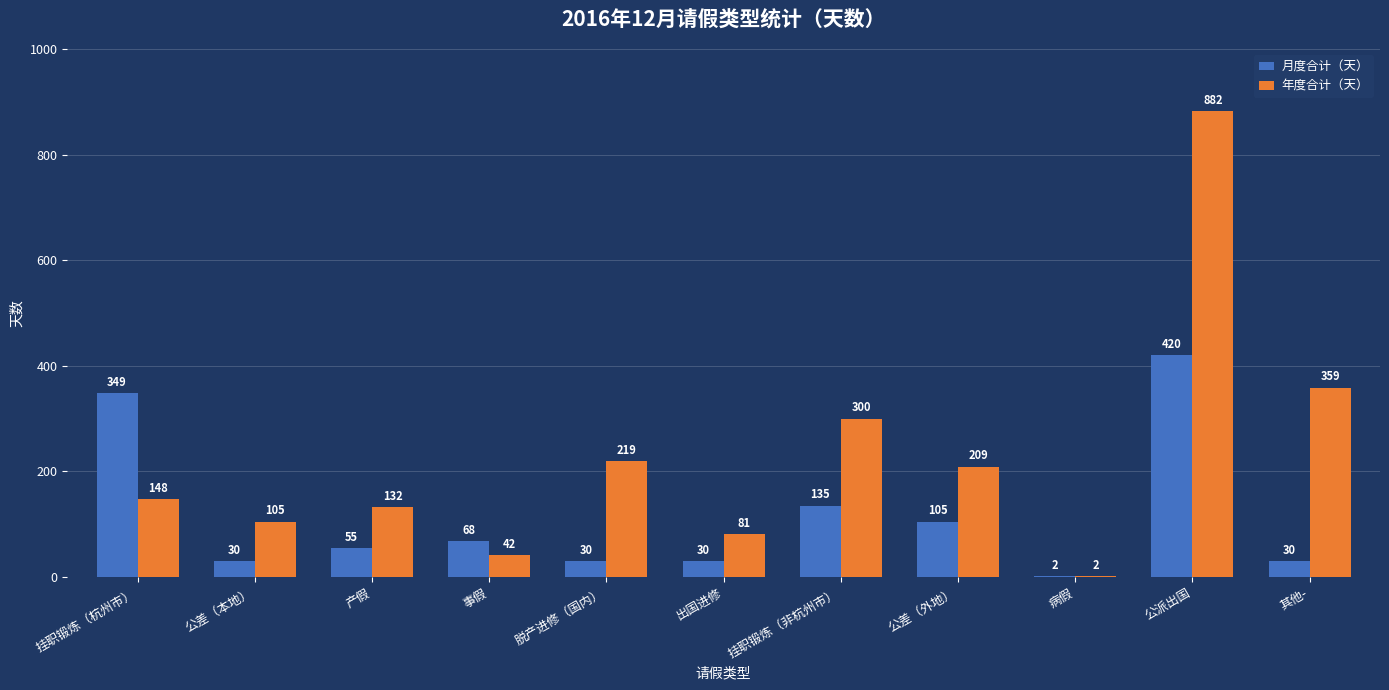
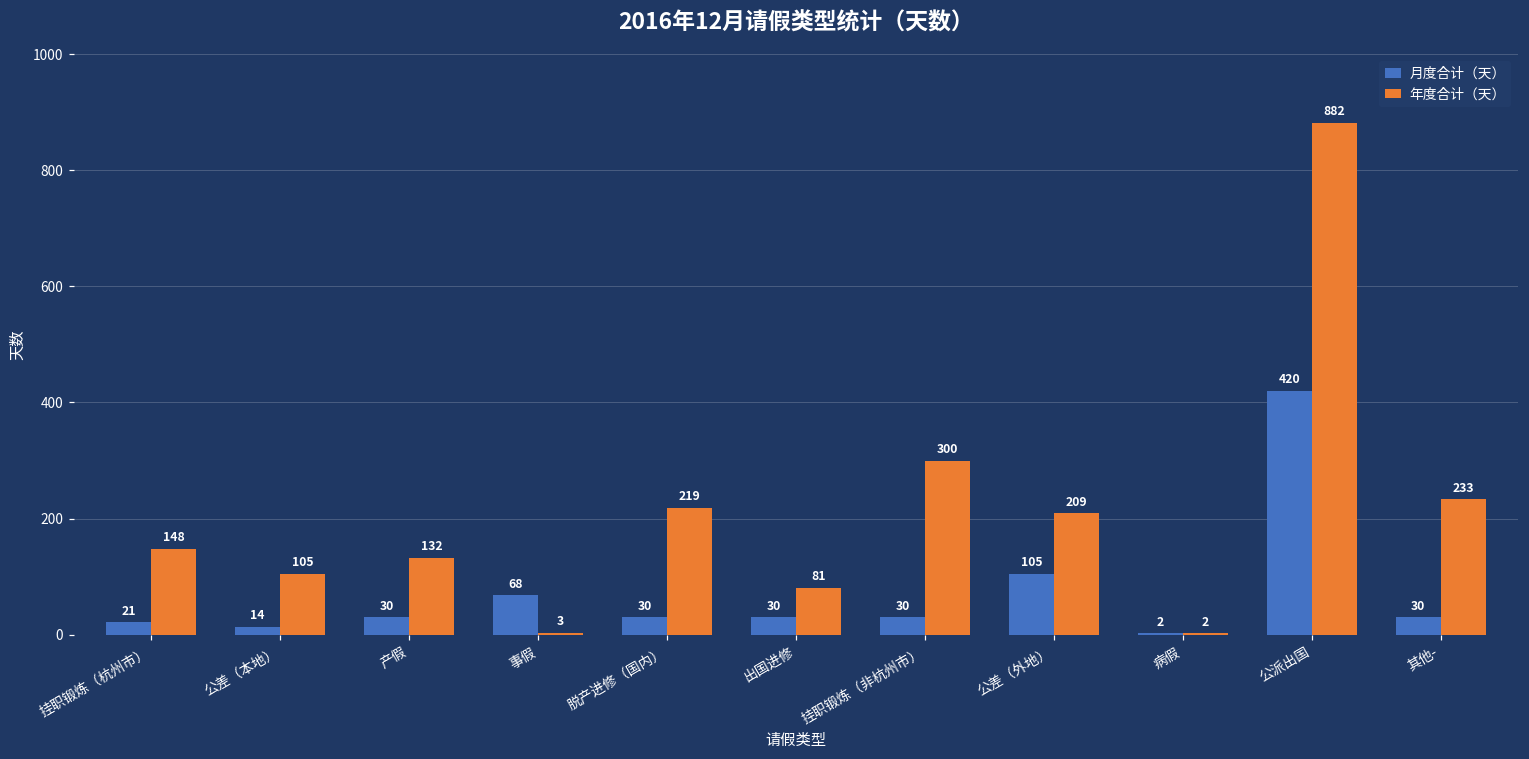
  {
    "月度合计（天）": {
-     "挂职锻炼（杭州市）": 349,
-     "公差（本地）": 30,
-     "产假": 55,
+     "挂职锻炼（杭州市）": 21,
+     "公差（本地）": 14,
+     "产假": 30,
      "事假": 68,
      "脱产进修（国内）": 30,
      "出国进修": 30,
-     "挂职锻炼（非杭州市）": 135,
+     "挂职锻炼（非杭州市）": 30,
      "公差（外地）": 105,
      "病假": 2,
      "公派出国": 420,
      "其他-": 30
    },
    "年度合计（天）": {
      "挂职锻炼（杭州市）": 148,
      "公差（本地）": 105,
      "产假": 132,
-     "事假": 42,
+     "事假": 3,
      "脱产进修（国内）": 219,
      "出国进修": 81,
      "挂职锻炼（非杭州市）": 300,
      "公差（外地）": 209,
      "病假": 2,
      "公派出国": 882,
-     "其他-": 359
+     "其他-": 233
    }
  }
